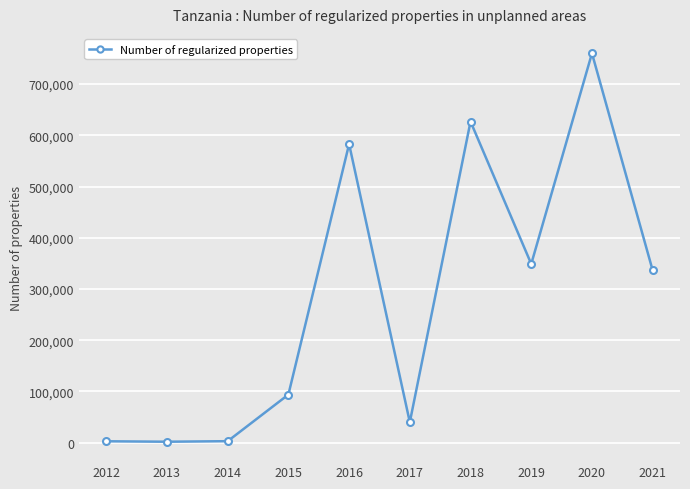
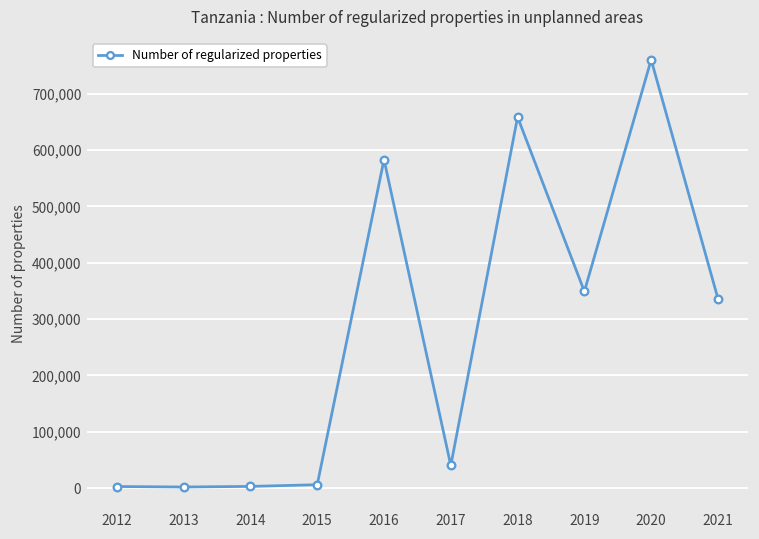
  {
    "2012": "0",
    "2013": "0",
    "2014": "0",
-   "2015": "90,000",
+   "2015": "10,000",
    "2016": "580,000",
    "2017": "40,000",
-   "2018": "630,000",
+   "2018": "660,000",
    "2019": "350,000",
    "2020": "760,000",
    "2021": "340,000"
  }
